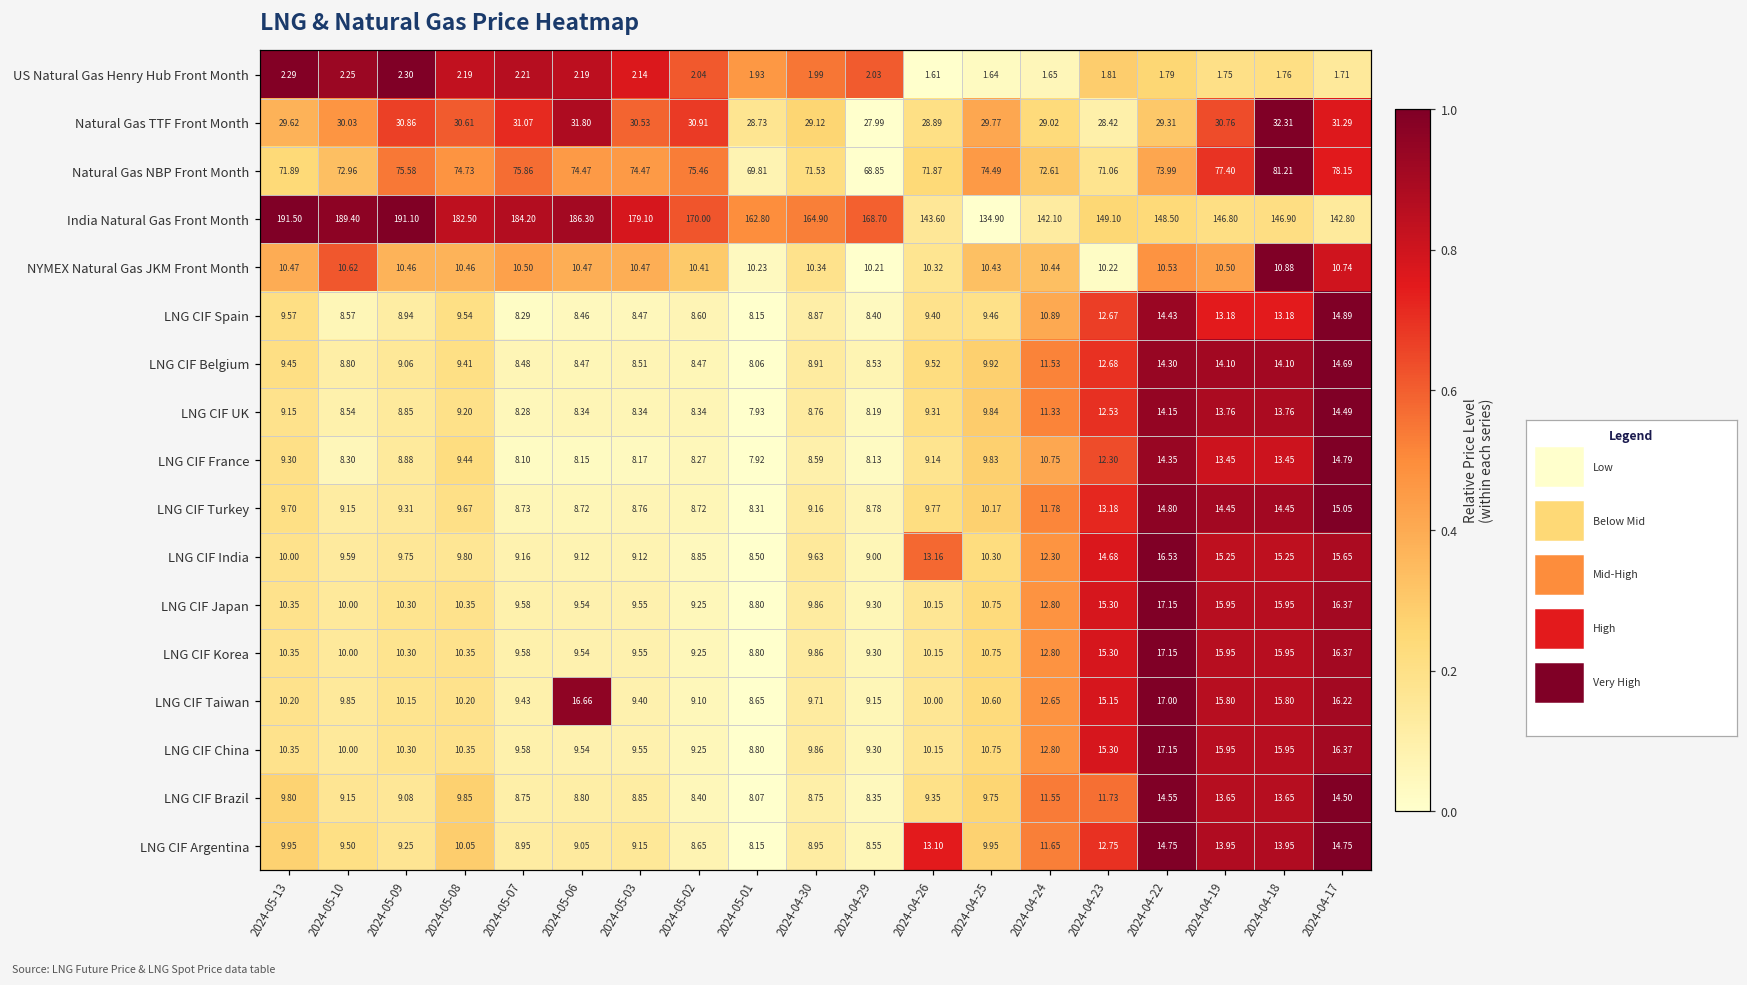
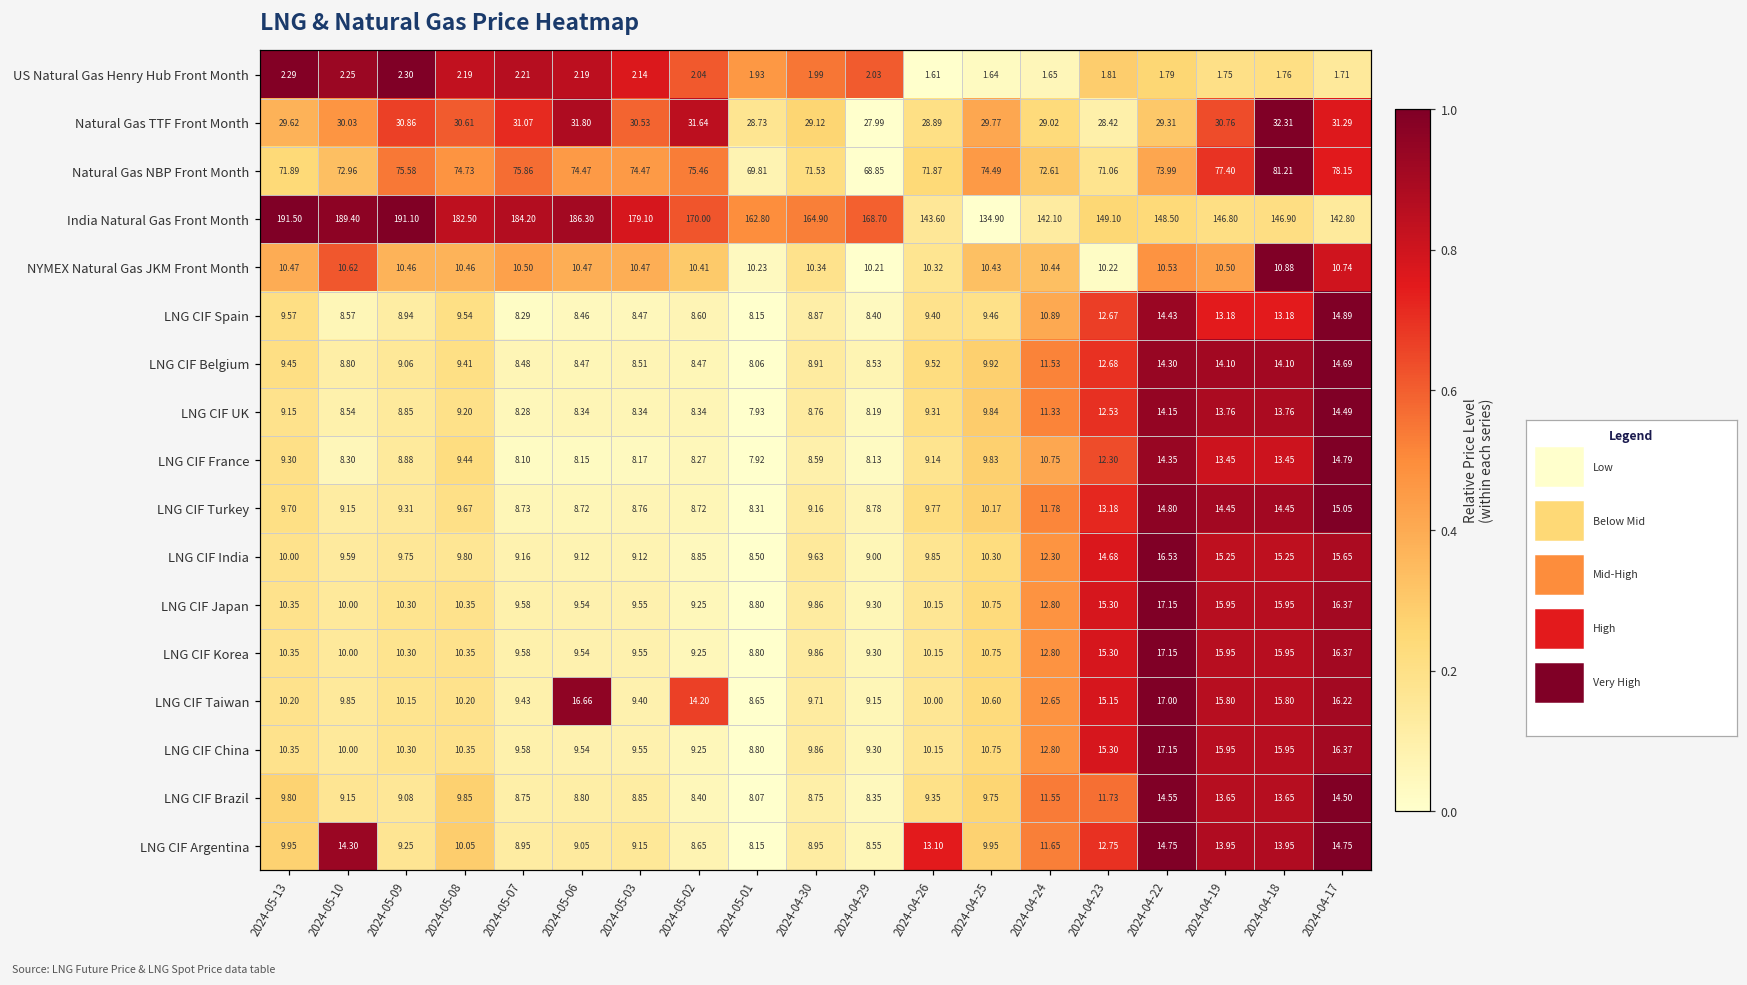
  {
    "Natural Gas TTF Front Month": {
      "2024-05-13": 29.62,
      "2024-05-10": 30.03,
      "2024-05-09": 30.86,
      "2024-05-08": 30.61,
      "2024-05-07": 31.07,
      "2024-05-06": 31.80,
      "2024-05-03": 30.53,
-     "2024-05-02": 30.91,
+     "2024-05-02": 31.64,
      "2024-05-01": 28.73,
      "2024-04-30": 29.12,
      "2024-04-29": 27.99,
      "2024-04-26": 28.89,
      "2024-04-25": 29.77,
      "2024-04-24": 29.02,
      "2024-04-23": 28.42,
      "2024-04-22": 29.31,
      "2024-04-19": 30.76,
      "2024-04-18": 32.31,
      "2024-04-17": 31.29
    },
    "LNG CIF India": {
      "2024-05-13": 10.00,
      "2024-05-10": 9.59,
      "2024-05-09": 9.75,
      "2024-05-08": 9.80,
      "2024-05-07": 9.16,
      "2024-05-06": 9.12,
      "2024-05-03": 9.12,
      "2024-05-02": 8.85,
      "2024-05-01": 8.50,
      "2024-04-30": 9.63,
      "2024-04-29": 9.00,
-     "2024-04-26": 13.16,
+     "2024-04-26": 9.85,
      "2024-04-25": 10.30,
      "2024-04-24": 12.30,
      "2024-04-23": 14.68,
      "2024-04-22": 16.53,
      "2024-04-19": 15.25,
      "2024-04-18": 15.25,
      "2024-04-17": 15.65
    },
    "LNG CIF Taiwan": {
      "2024-05-13": 10.20,
      "2024-05-10": 9.85,
      "2024-05-09": 10.15,
      "2024-05-08": 10.20,
      "2024-05-07": 9.43,
      "2024-05-06": 16.66,
      "2024-05-03": 9.40,
-     "2024-05-02": 9.10,
+     "2024-05-02": 14.20,
      "2024-05-01": 8.65,
      "2024-04-30": 9.71,
      "2024-04-29": 9.15,
      "2024-04-26": 10.00,
      "2024-04-25": 10.60,
      "2024-04-24": 12.65,
      "2024-04-23": 15.15,
      "2024-04-22": 17.00,
      "2024-04-19": 15.80,
      "2024-04-18": 15.80,
      "2024-04-17": 16.22
    },
    "LNG CIF Argentina": {
      "2024-05-13": 9.95,
-     "2024-05-10": 9.50,
+     "2024-05-10": 14.30,
      "2024-05-09": 9.25,
      "2024-05-08": 10.05,
      "2024-05-07": 8.95,
      "2024-05-06": 9.05,
      "2024-05-03": 9.15,
      "2024-05-02": 8.65,
      "2024-05-01": 8.15,
      "2024-04-30": 8.95,
      "2024-04-29": 8.55,
      "2024-04-26": 13.10,
      "2024-04-25": 9.95,
      "2024-04-24": 11.65,
      "2024-04-23": 12.75,
      "2024-04-22": 14.75,
      "2024-04-19": 13.95,
      "2024-04-18": 13.95,
      "2024-04-17": 14.75
    }
  }
